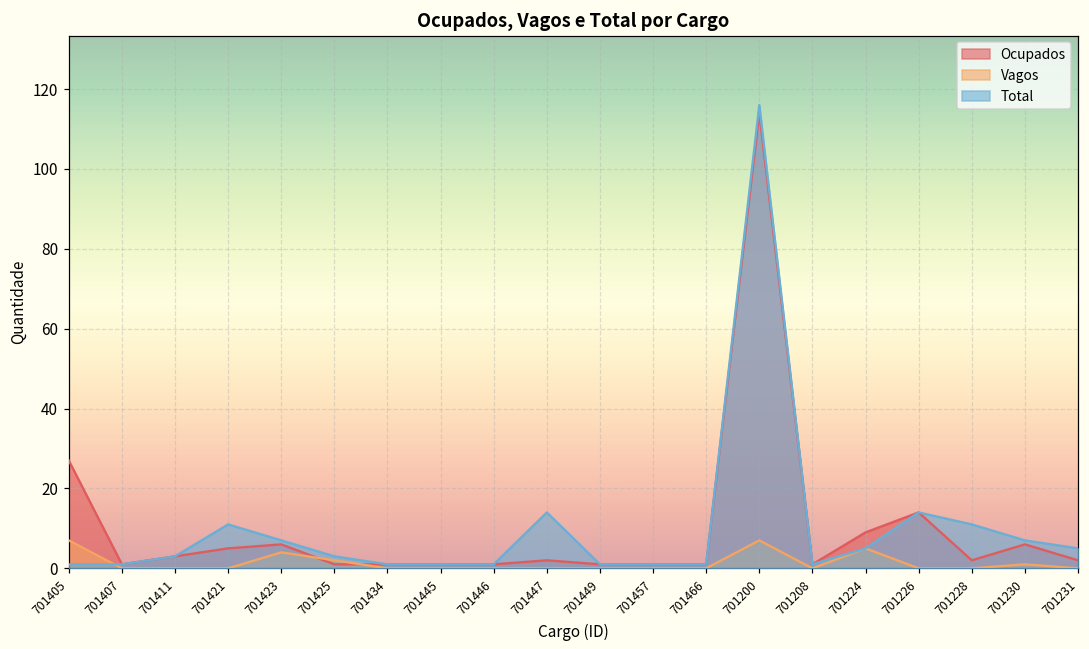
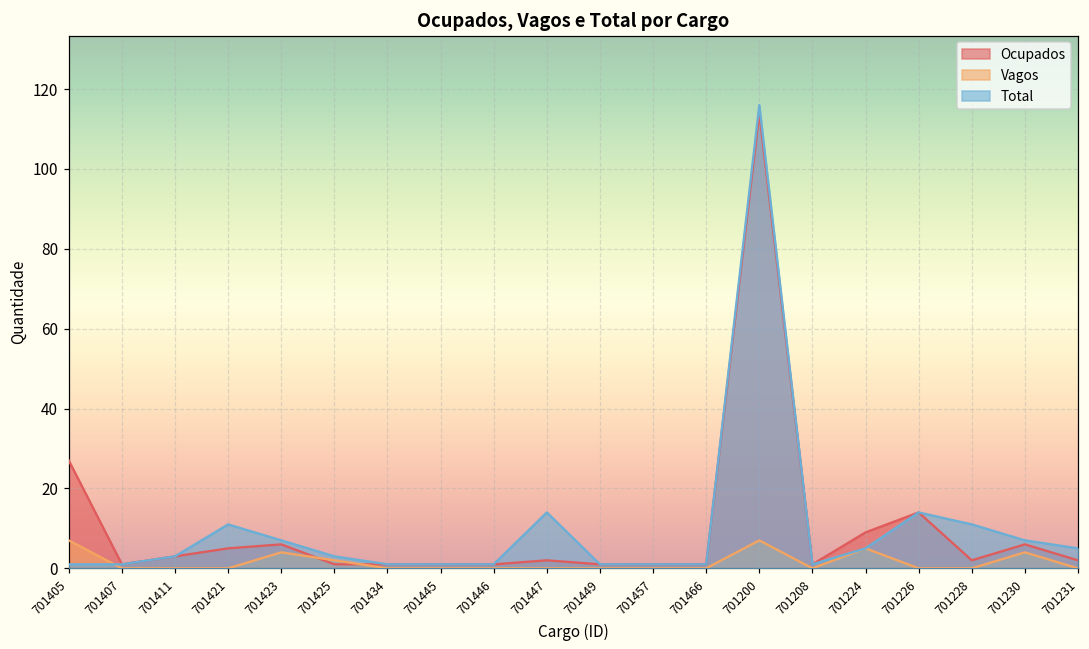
  {
    "Ocupados": {
      "701405": 27,
      "701421": 5,
      "701423": 6,
      "701425": 1,
      "701447": 2,
      "701200": 114,
      "701224": 9,
      "701228": 2,
      "701230": 6,
      "701231": 2
    },
    "Vagos": {
      "701405": 7,
      "701407": 0,
      "701411": 0,
      "701421": 0,
      "701423": 4,
      "701425": 2,
      "701434": 0,
      "701445": 0,
      "701446": 0,
      "701447": 0,
      "701449": 0,
      "701457": 0,
      "701466": 0,
      "701200": 7,
      "701208": 0,
      "701226": 0,
      "701228": 0,
-     "701230": 1,
+     "701230": 4,
      "701231": 0
    },
    "Total": {
      "701405": 1,
      "701421": 11,
      "701423": 7,
      "701425": 3,
      "701447": 14,
      "701200": 116,
      "701228": 11,
      "701230": 7,
      "701231": 5
    }
  }
